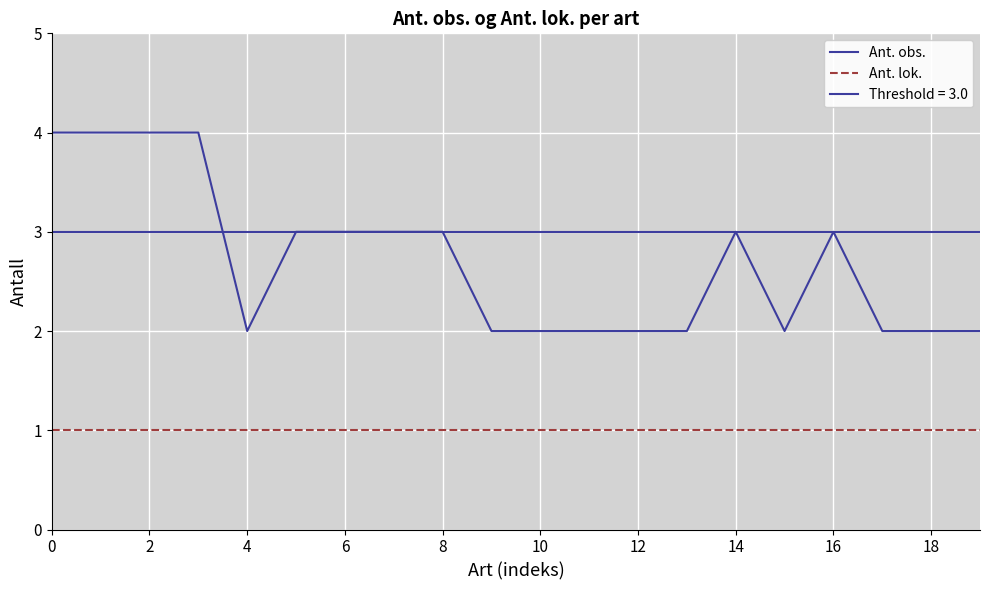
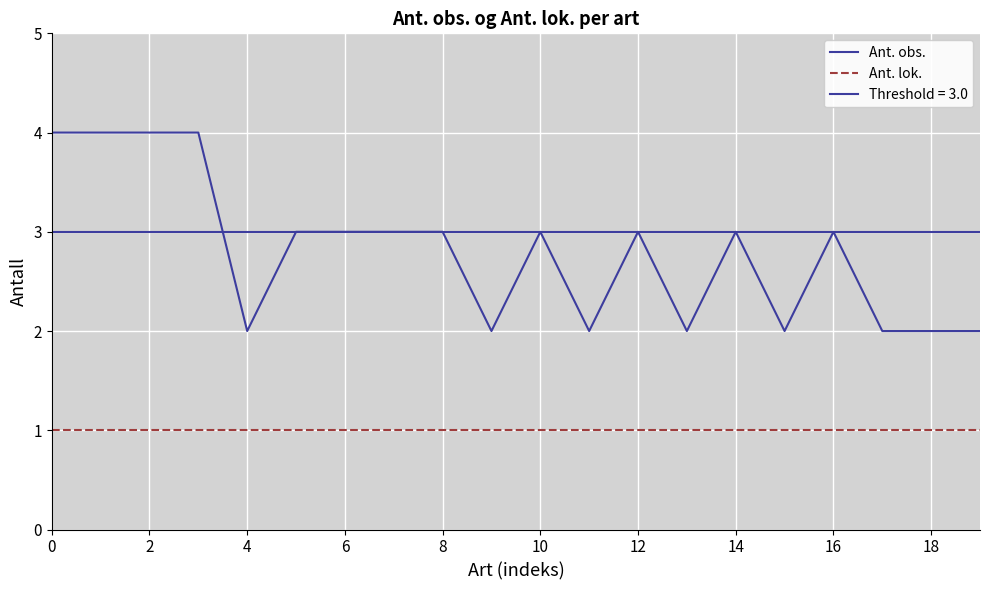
  {
    "Ant. obs.": {
      "0": 4,
      "2": 4,
      "4": 2,
      "6": 3,
      "8": 3,
-     "10": 2,
-     "12": 2,
+     "10": 3,
+     "12": 3,
      "14": 3,
      "16": 3,
      "18": 2
    },
    "Ant. lok.": {
      "0": 1,
      "2": 1,
      "4": 1,
      "6": 1,
      "8": 1,
      "10": 1,
      "12": 1,
      "14": 1,
      "16": 1,
      "18": 1
    }
  }
